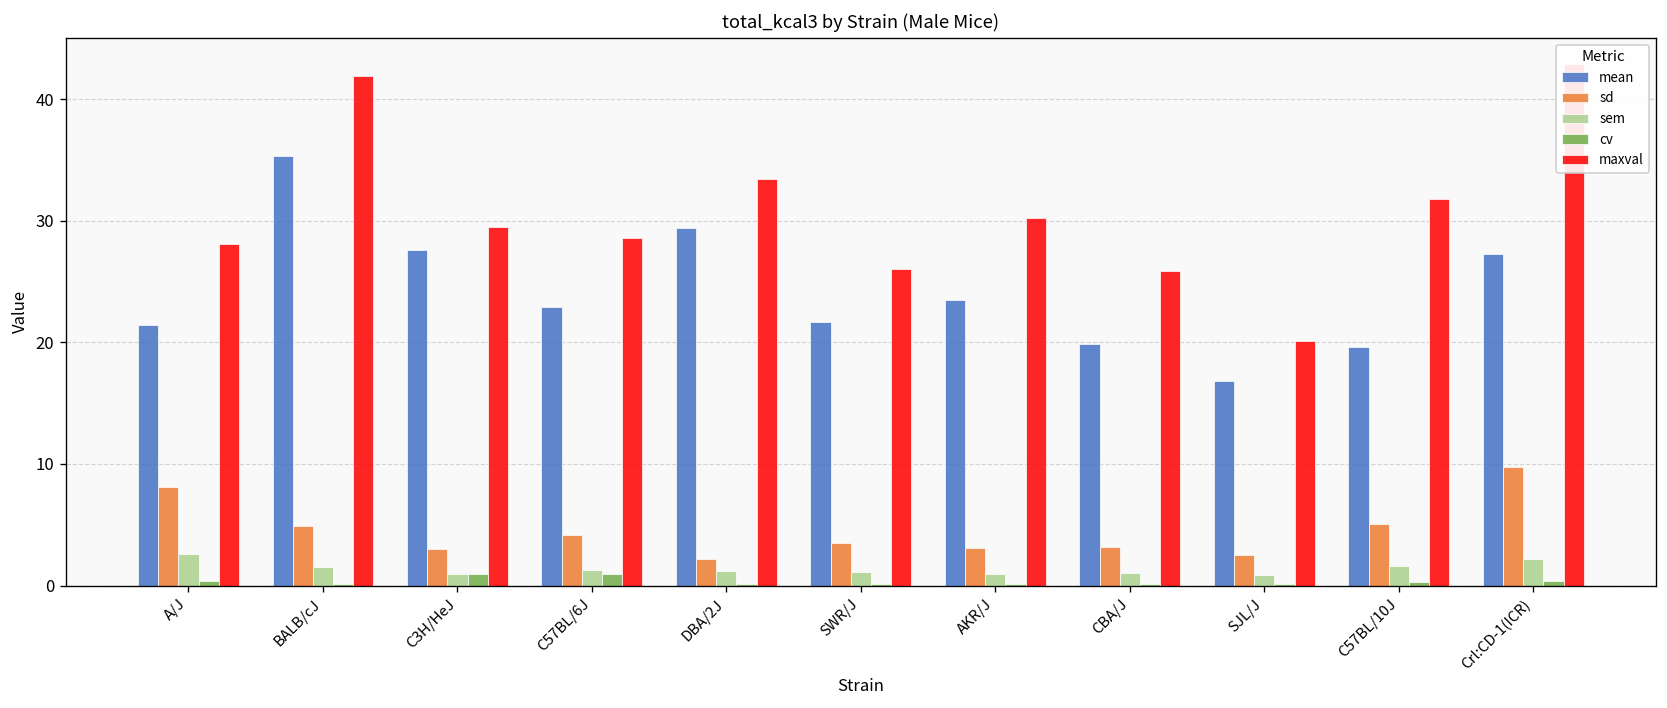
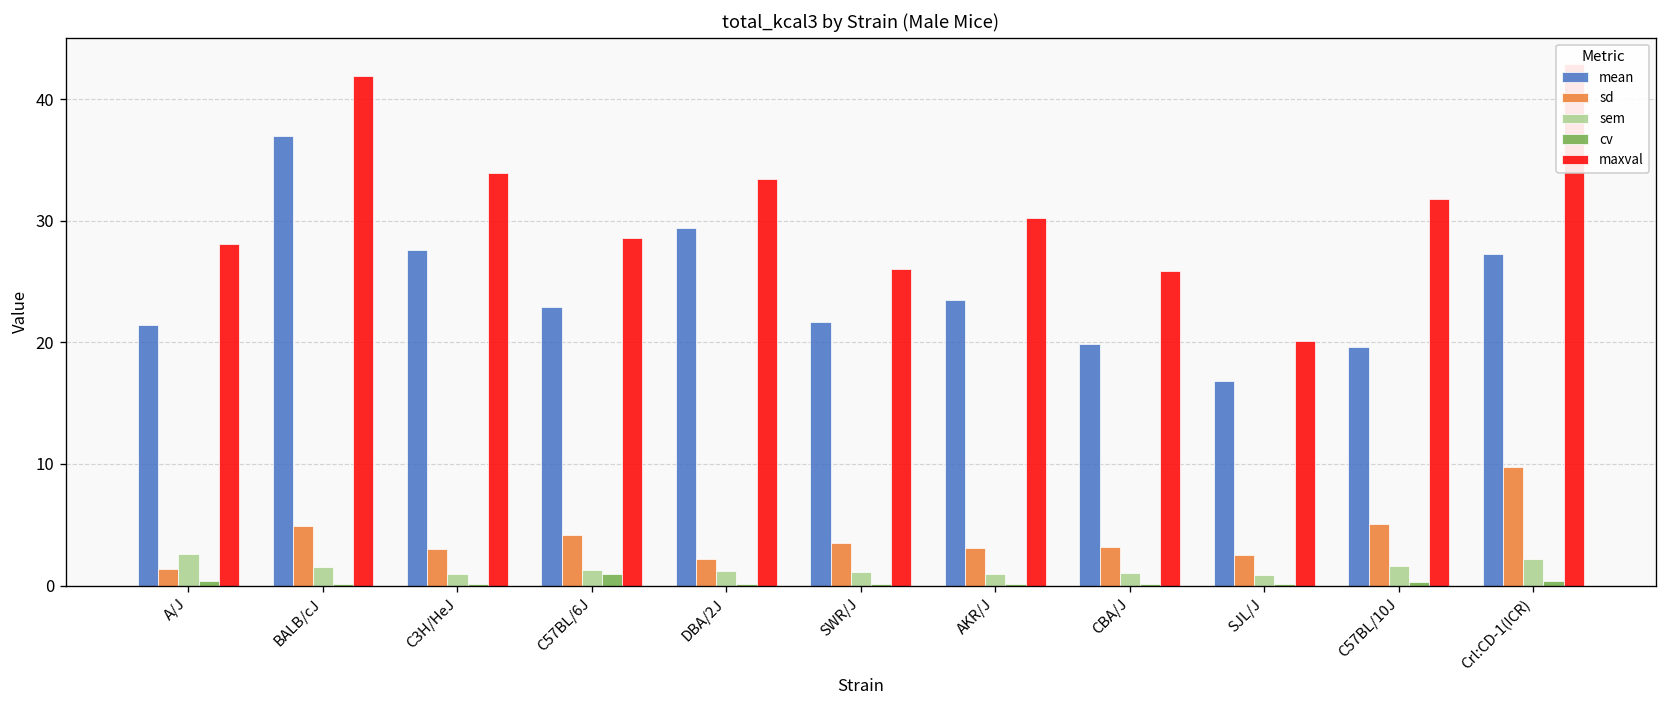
  {
    "mean": {
      "A/J": 21.4,
-     "BALB/cJ": 35.3,
+     "BALB/cJ": 37.0,
      "C3H/HeJ": 27.6,
      "C57BL/6J": 22.9,
      "DBA/2J": 29.4,
      "SWR/J": 21.7,
      "AKR/J": 23.5,
      "CBA/J": 19.9,
      "SJL/J": 16.8,
      "C57BL/10J": 19.6,
      "Crl:CD-1(ICR)": 27.3
    },
    "sd": {
-     "A/J": 8.1,
+     "A/J": 1.4,
      "BALB/cJ": 4.9,
      "C3H/HeJ": 3.0,
      "C57BL/6J": 4.2,
      "DBA/2J": 2.2,
      "SWR/J": 3.5,
      "AKR/J": 3.1,
      "CBA/J": 3.2,
      "SJL/J": 2.5,
      "C57BL/10J": 5.1,
      "Crl:CD-1(ICR)": 9.8
    },
    "sem": {
      "A/J": 2.6,
      "BALB/cJ": 1.5,
      "C3H/HeJ": 0.9,
      "C57BL/6J": 1.3,
      "DBA/2J": 1.2,
      "SWR/J": 1.1,
      "AKR/J": 1.0,
      "CBA/J": 1.0,
      "SJL/J": 0.8,
      "C57BL/10J": 1.6,
      "Crl:CD-1(ICR)": 2.2
    },
    "cv": {
      "A/J": 0.4,
-     "C3H/HeJ": 1.0,
+     "C3H/HeJ": 0.1,
      "C57BL/6J": 1.0,
      "C57BL/10J": 0.3,
      "Crl:CD-1(ICR)": 0.4
    },
    "maxval": {
      "A/J": 28.1,
      "BALB/cJ": 41.9,
-     "C3H/HeJ": 29.5,
+     "C3H/HeJ": 33.9,
      "C57BL/6J": 28.6,
      "DBA/2J": 33.4,
      "SWR/J": 26.0,
      "AKR/J": 30.2,
      "CBA/J": 25.9,
      "SJL/J": 20.1,
      "C57BL/10J": 31.8
    }
  }
